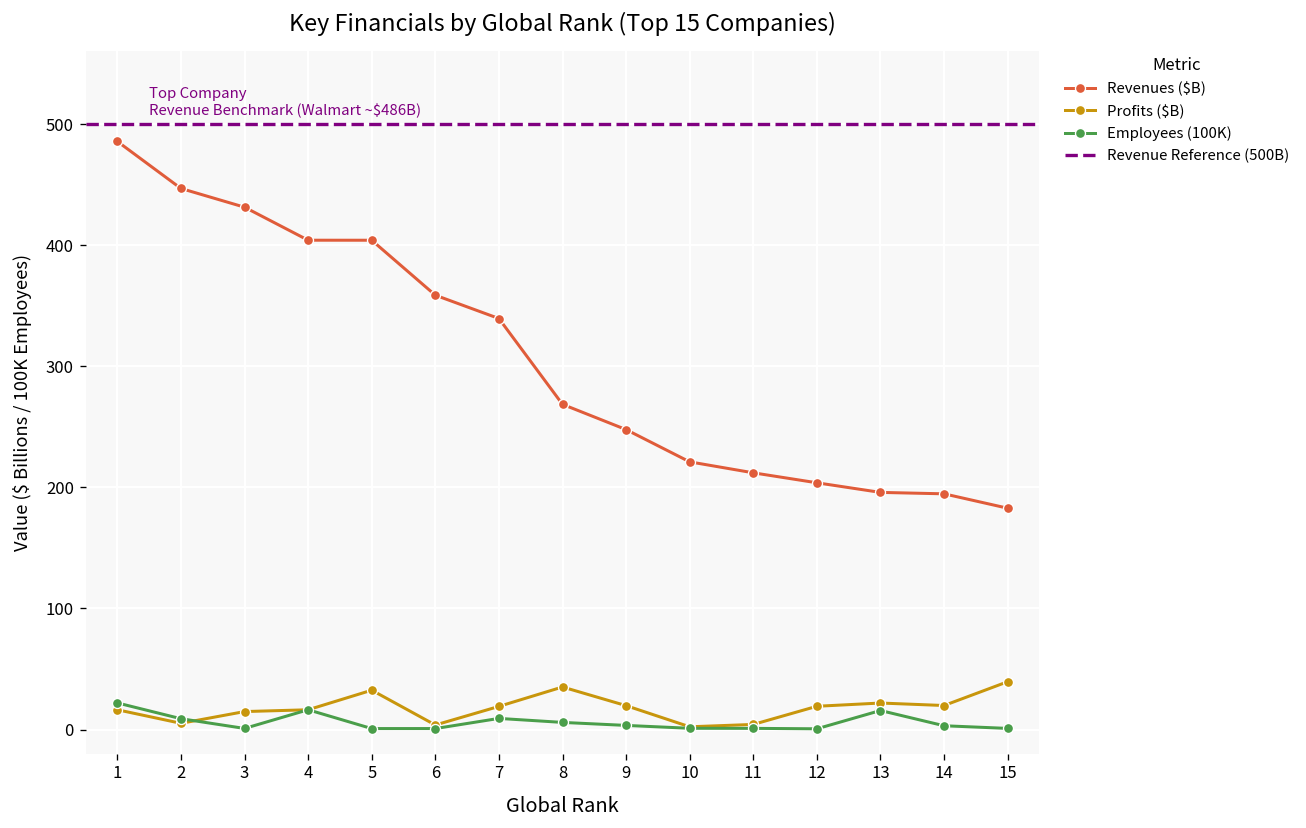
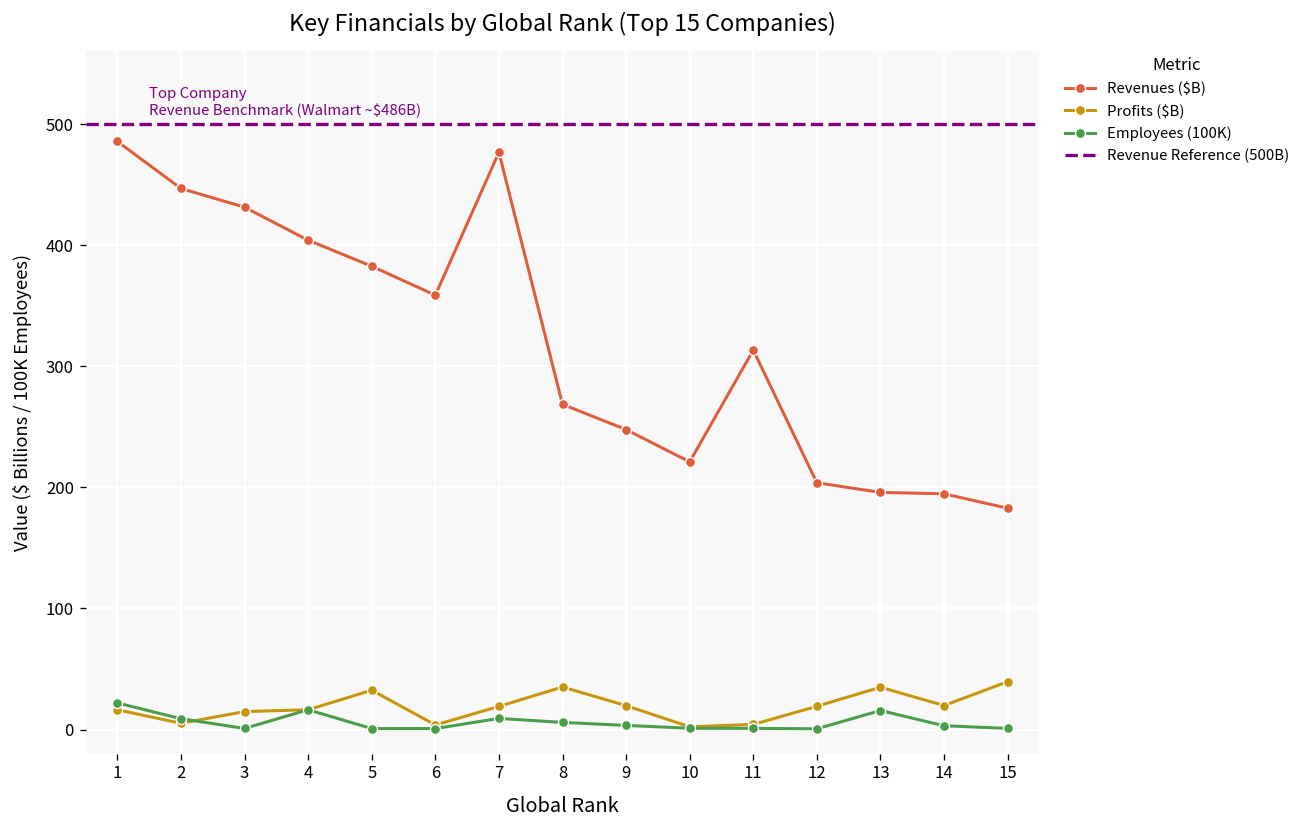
  {
    "Revenues ($B)": {
      "1": 486,
      "2": 447,
      "3": 431,
      "4": 404,
-     "5": 404,
+     "5": 383,
      "6": 359,
-     "7": 339,
+     "7": 477,
      "8": 269,
      "9": 248,
      "10": 221,
-     "11": 212,
+     "11": 313,
      "12": 204,
      "13": 196,
      "14": 195,
      "15": 183
    },
    "Profits ($B)": {
      "1": 16,
      "2": 5,
      "3": 15,
      "5": 33,
      "6": 4,
      "7": 19,
      "8": 35,
      "9": 20,
      "11": 4,
      "12": 19,
-     "13": 22,
+     "13": 35,
      "14": 20,
      "15": 40
    },
    "Employees (100K)": {
      "1": 22,
      "2": 9,
      "3": 1,
      "5": 1,
      "6": 1,
      "7": 9,
      "8": 6,
      "9": 3,
      "11": 1,
      "12": 1,
      "13": 16,
      "14": 3,
      "15": 1
    }
  }
